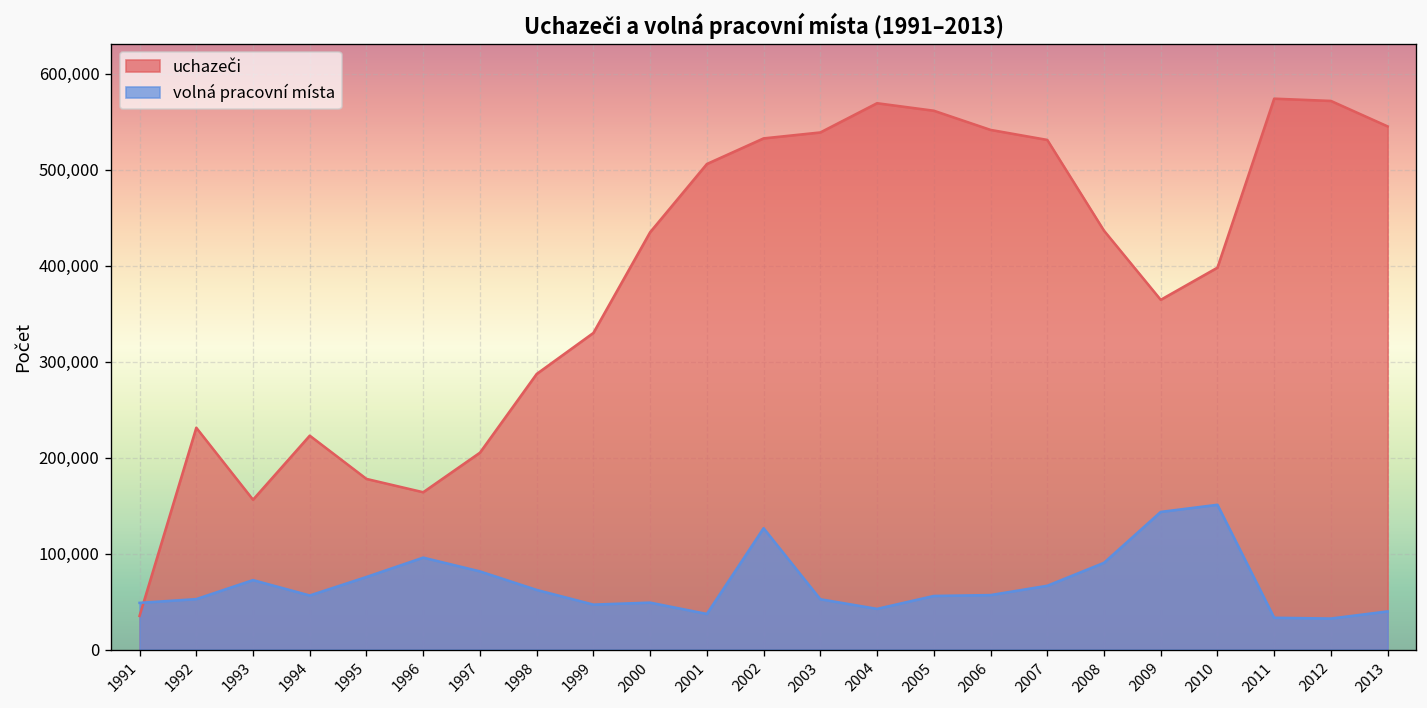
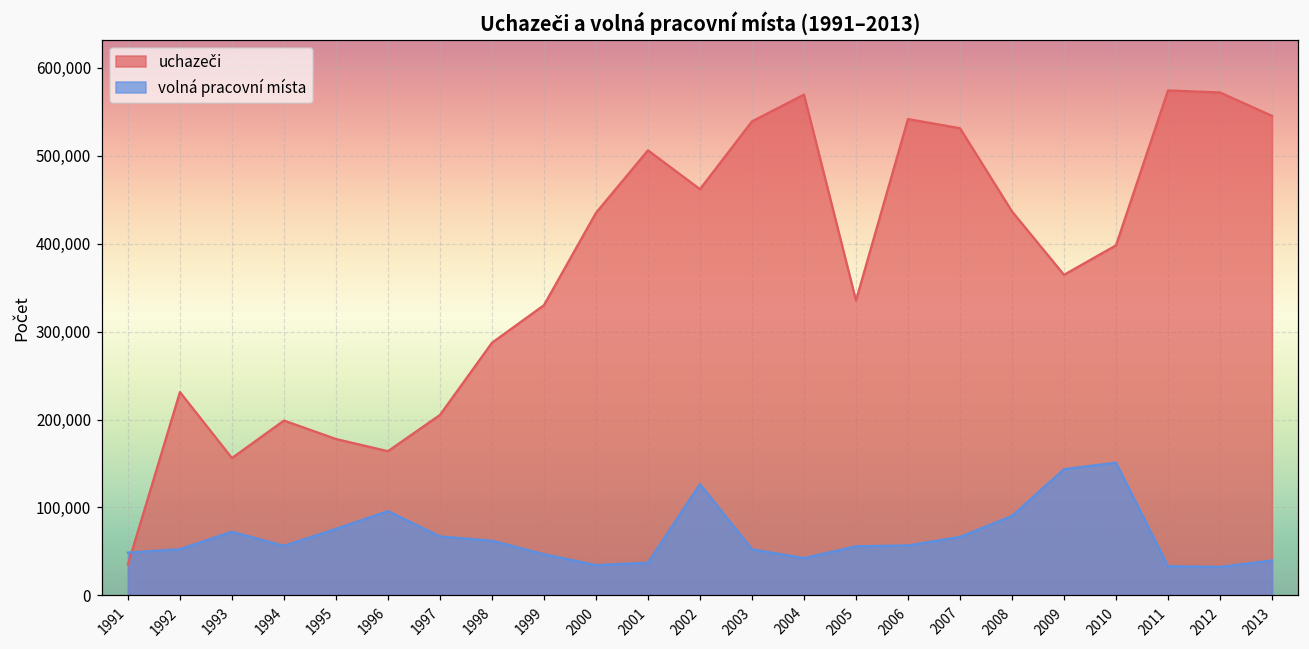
  {
    "uchazeči": {
      "1991": "40,000",
      "1992": "230,000",
      "1993": "160,000",
-     "1994": "220,000",
+     "1994": "200,000",
      "1995": "180,000",
      "1996": "160,000",
      "1997": "210,000",
      "1998": "290,000",
      "1999": "330,000",
      "2000": "440,000",
      "2001": "510,000",
-     "2002": "530,000",
+     "2002": "460,000",
      "2003": "540,000",
      "2004": "570,000",
-     "2005": "560,000",
+     "2005": "340,000",
      "2006": "540,000",
      "2007": "530,000",
      "2008": "440,000",
      "2009": "360,000",
      "2010": "400,000",
      "2011": "570,000",
      "2012": "570,000",
      "2013": "550,000"
    },
    "volná pracovní místa": {
      "1991": "50,000",
      "1992": "50,000",
      "1993": "70,000",
      "1994": "60,000",
      "1995": "80,000",
      "1996": "100,000",
-     "1997": "80,000",
+     "1997": "70,000",
      "1998": "60,000",
      "1999": "50,000",
-     "2000": "50,000",
+     "2000": "30,000",
      "2001": "40,000",
      "2002": "130,000",
      "2003": "50,000",
      "2004": "40,000",
      "2005": "60,000",
      "2006": "60,000",
      "2007": "70,000",
      "2008": "90,000",
      "2009": "140,000",
      "2010": "150,000",
      "2011": "30,000",
      "2012": "30,000",
      "2013": "40,000"
    }
  }
